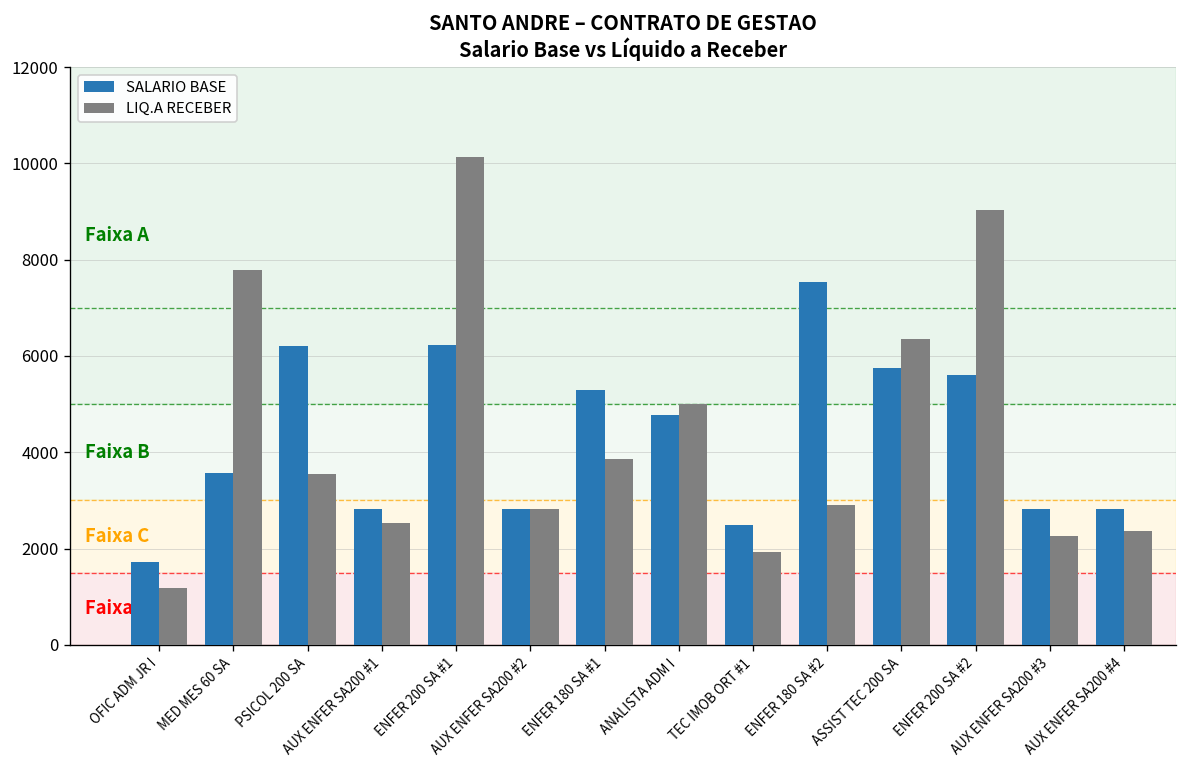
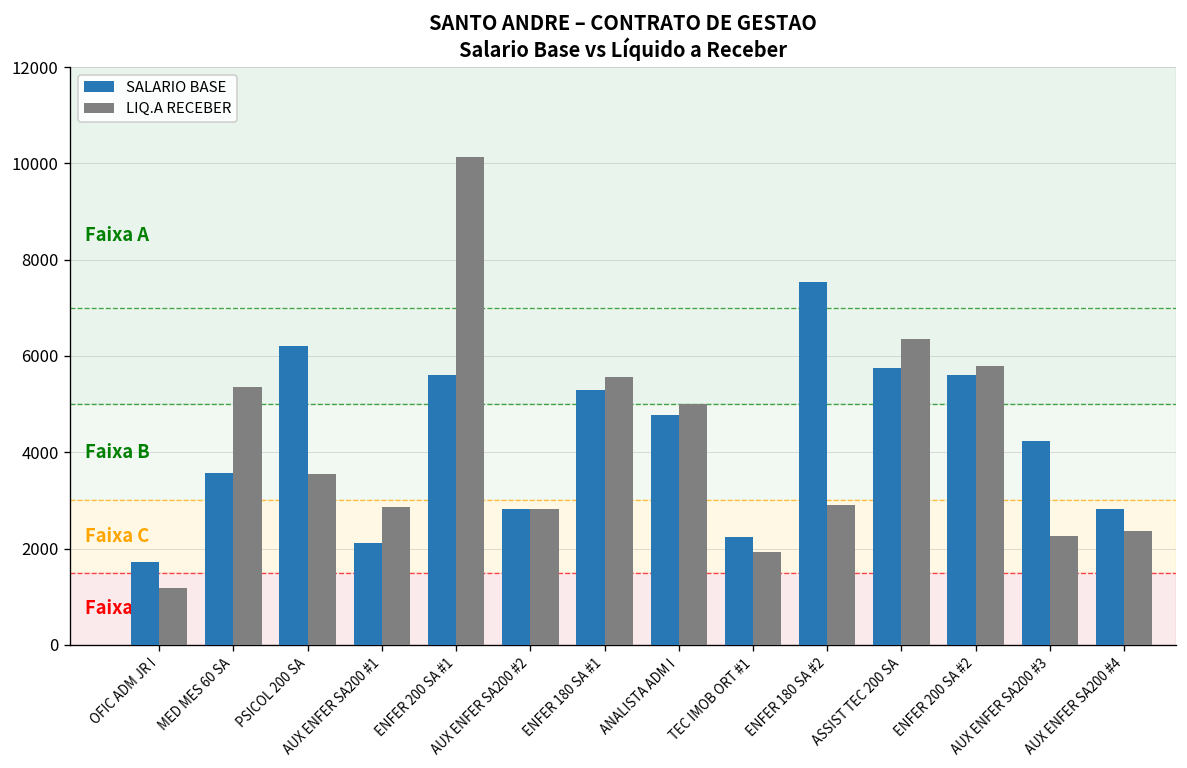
  {
    "SALARIO BASE": {
      "OFIC ADM JR I": 1700,
      "MED MES 60 SA": 3600,
      "PSICOL 200 SA": 6200,
-     "AUX ENFER SA200 #1": 2800,
-     "ENFER 200 SA #1": 6200,
+     "AUX ENFER SA200 #1": 2100,
+     "ENFER 200 SA #1": 5600,
      "AUX ENFER SA200 #2": 2800,
      "ENFER 180 SA #1": 5300,
      "ANALISTA ADM I": 4800,
-     "TEC IMOB ORT #1": 2500,
+     "TEC IMOB ORT #1": 2200,
      "ENFER 180 SA #2": 7500,
      "ASSIST TEC 200 SA": 5800,
      "ENFER 200 SA #2": 5600,
-     "AUX ENFER SA200 #3": 2800,
+     "AUX ENFER SA200 #3": 4200,
      "AUX ENFER SA200 #4": 2800
    },
    "LIQ.A RECEBER": {
      "OFIC ADM JR I": 1200,
-     "MED MES 60 SA": 7800,
+     "MED MES 60 SA": 5300,
      "PSICOL 200 SA": 3500,
-     "AUX ENFER SA200 #1": 2500,
+     "AUX ENFER SA200 #1": 2900,
      "ENFER 200 SA #1": 10100,
      "AUX ENFER SA200 #2": 2800,
-     "ENFER 180 SA #1": 3900,
+     "ENFER 180 SA #1": 5600,
      "ANALISTA ADM I": 5000,
      "TEC IMOB ORT #1": 1900,
      "ENFER 180 SA #2": 2900,
      "ASSIST TEC 200 SA": 6400,
-     "ENFER 200 SA #2": 9000,
+     "ENFER 200 SA #2": 5800,
      "AUX ENFER SA200 #3": 2300,
      "AUX ENFER SA200 #4": 2400
    }
  }
